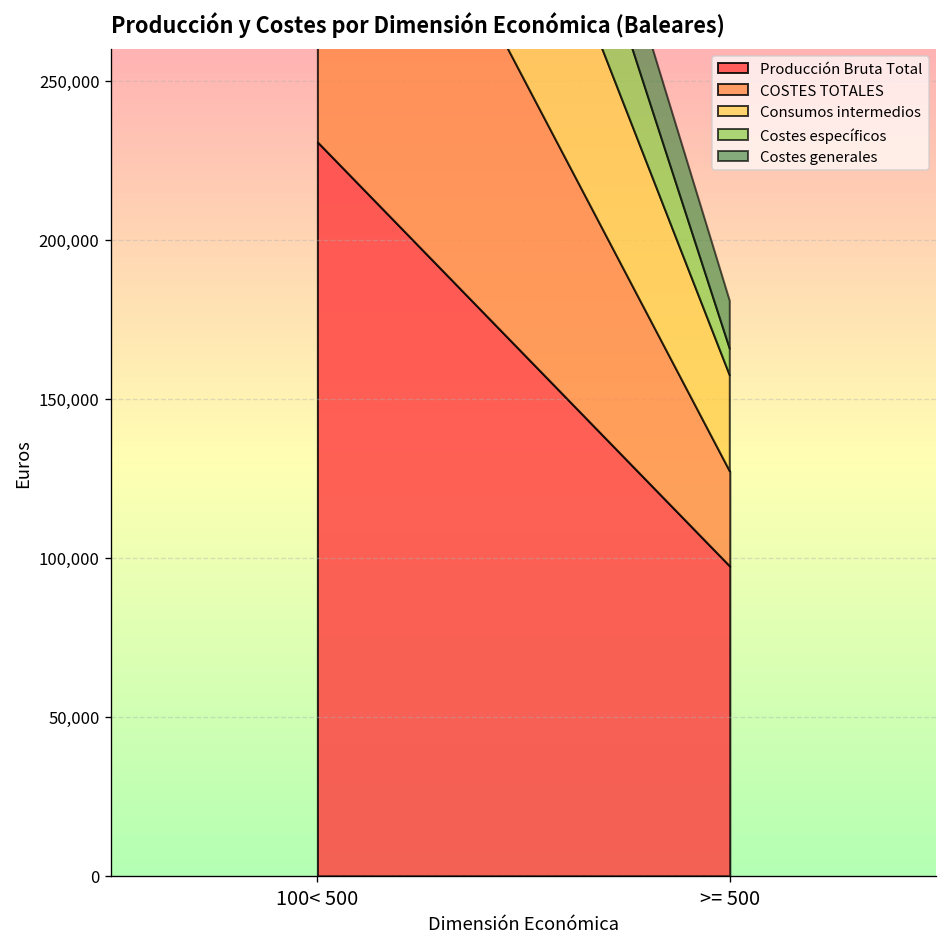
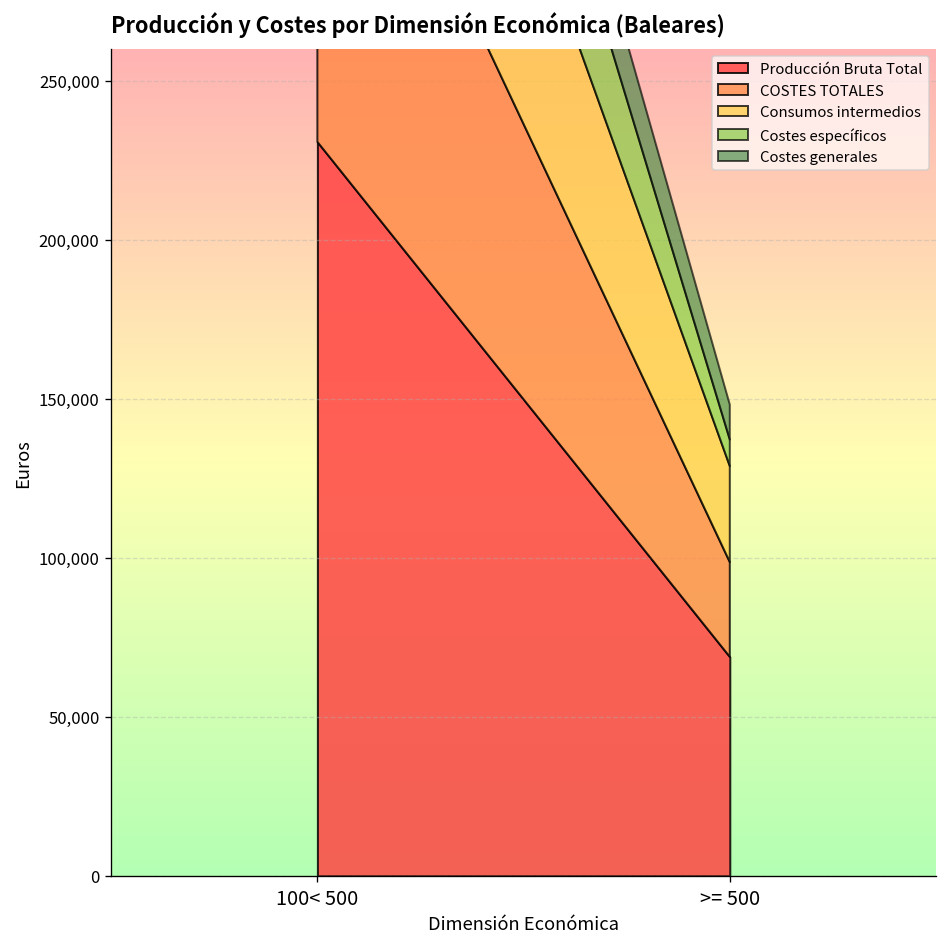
  {
    "Producción Bruta Total": {
      "100< 500": "231,000",
-     ">= 500": "97,000"
+     ">= 500": "69,000"
    },
    "COSTES TOTALES": {
      ">= 500": "30,000"
    },
    "Consumos intermedios": {
      ">= 500": "30,000"
    },
    "Costes específicos": {
      ">= 500": "8,000"
    },
    "Costes generales": {
-     ">= 500": "15,000"
+     ">= 500": "11,000"
    }
  }
